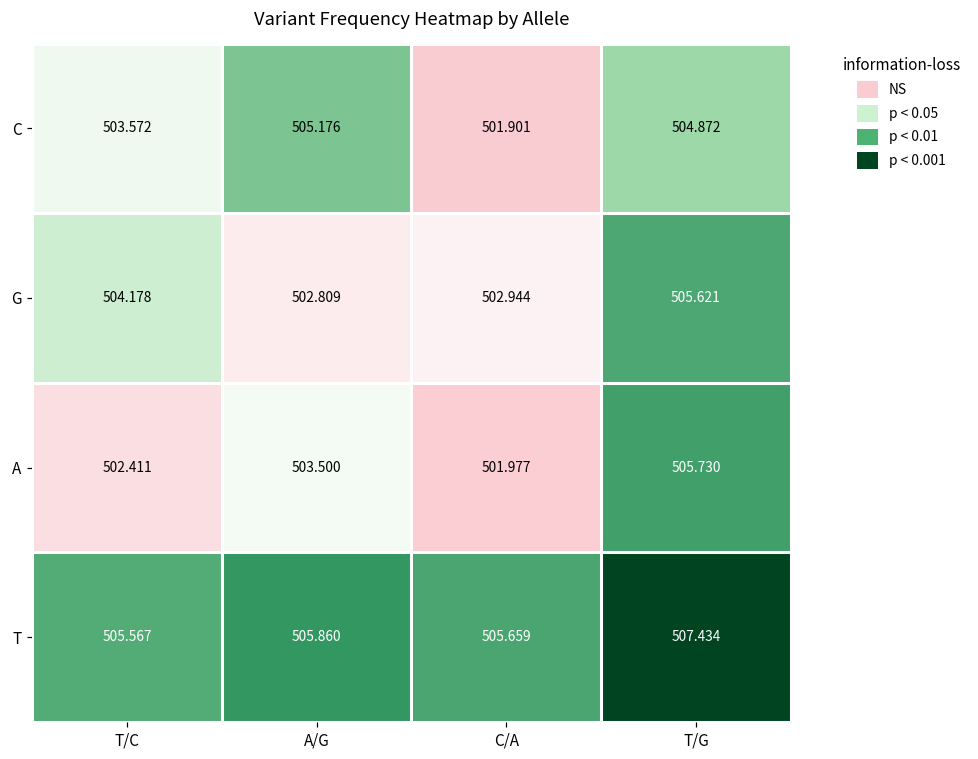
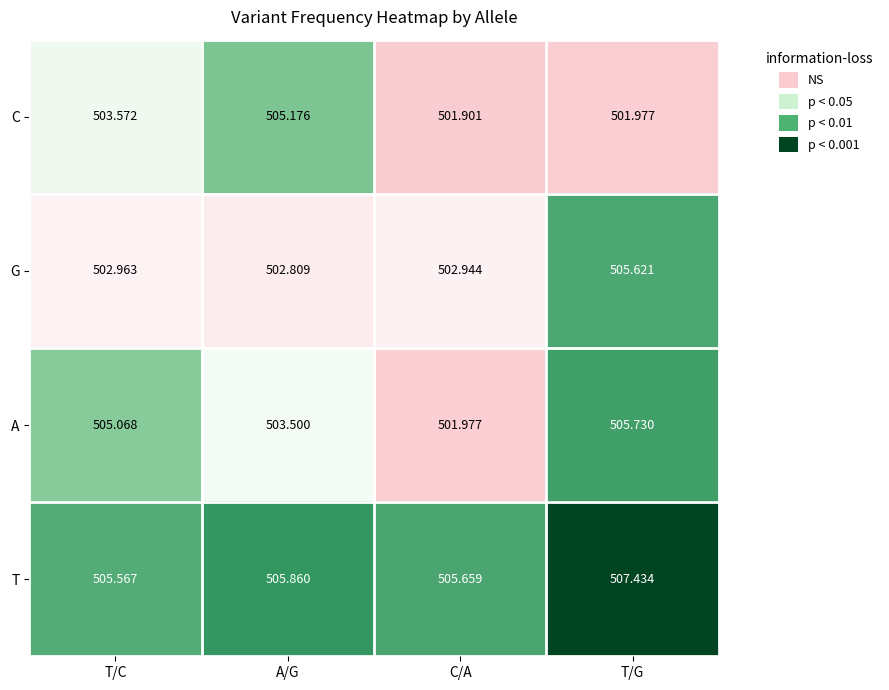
  {
    "C": {
      "T/C": 503.572,
      "A/G": 505.176,
      "C/A": 501.901,
-     "T/G": 504.872
+     "T/G": 501.977
    },
    "G": {
-     "T/C": 504.178,
+     "T/C": 502.963,
      "A/G": 502.809,
      "C/A": 502.944,
      "T/G": 505.621
    },
    "A": {
-     "T/C": 502.411,
+     "T/C": 505.068,
      "A/G": 503.500,
      "C/A": 501.977,
      "T/G": 505.730
    },
    "T": {
      "T/C": 505.567,
      "A/G": 505.860,
      "C/A": 505.659,
      "T/G": 507.434
    }
  }
